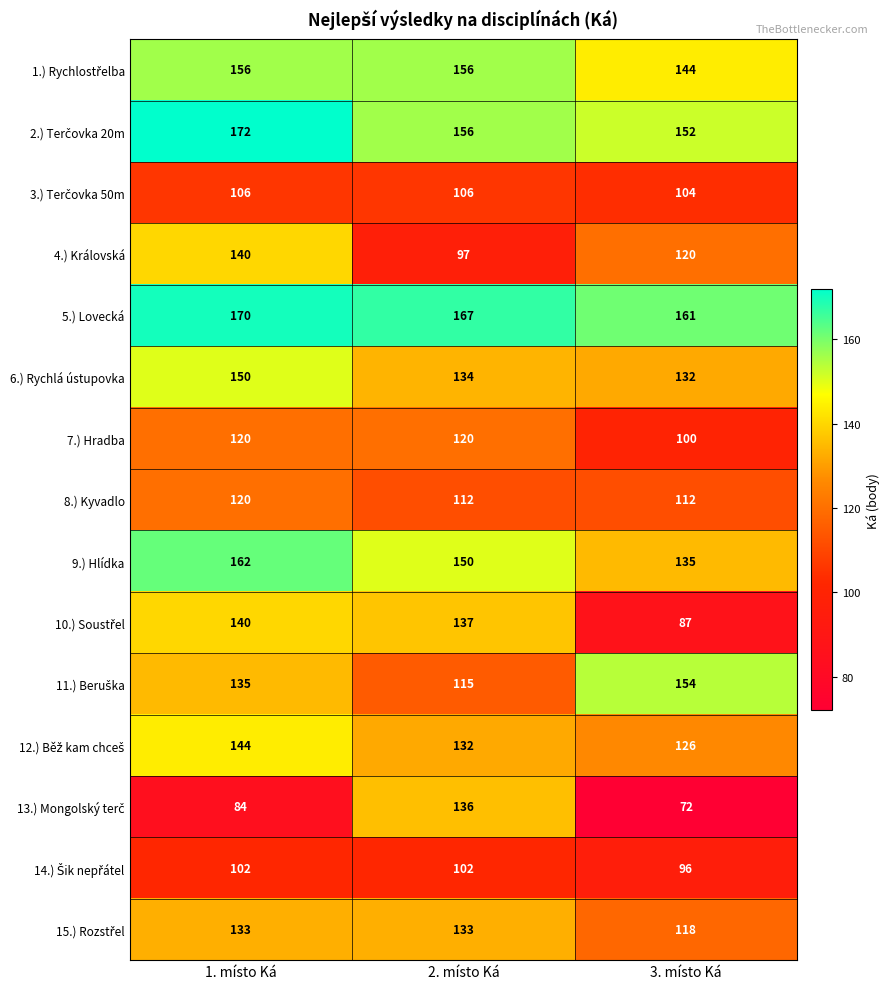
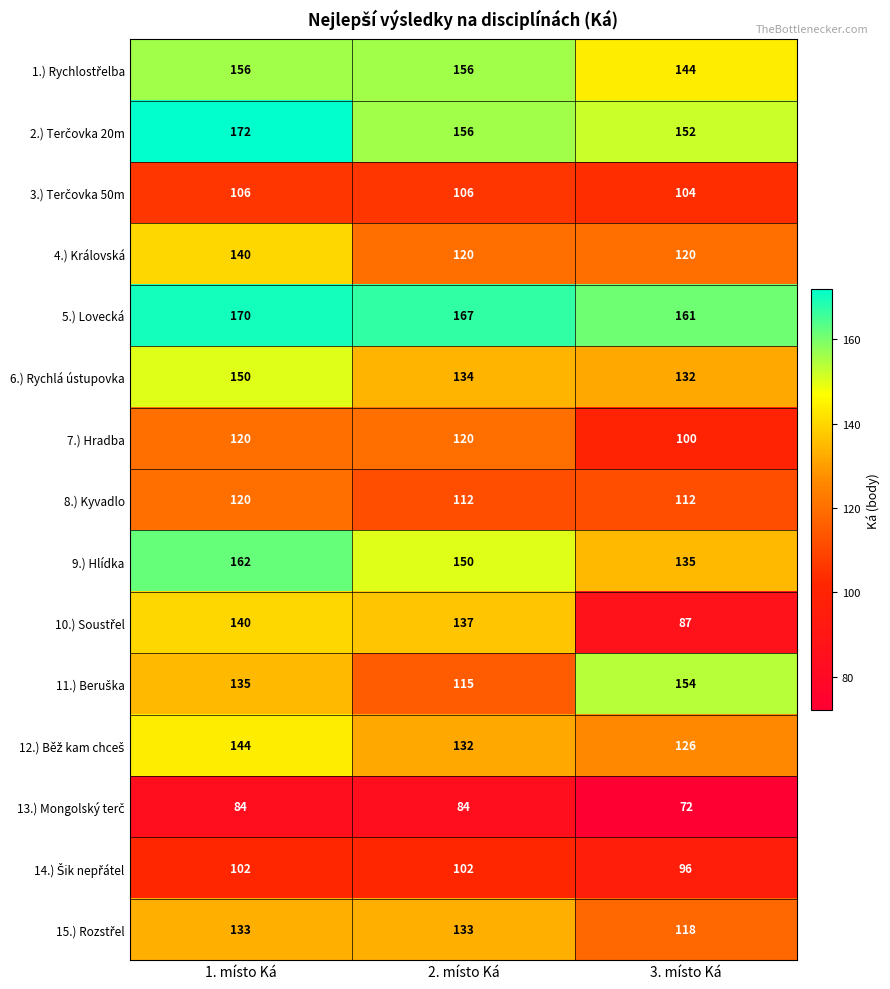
  {
    "1.) Rychlostřelba": {
      "1. místo Ká": 156,
      "2. místo Ká": 156,
      "3. místo Ká": 144
    },
    "2.) Terčovka 20m": {
      "1. místo Ká": 172,
      "2. místo Ká": 156,
      "3. místo Ká": 152
    },
    "3.) Terčovka 50m": {
      "1. místo Ká": 106,
      "2. místo Ká": 106,
      "3. místo Ká": 104
    },
    "4.) Královská": {
      "1. místo Ká": 140,
-     "2. místo Ká": 97,
+     "2. místo Ká": 120,
      "3. místo Ká": 120
    },
    "5.) Lovecká": {
      "1. místo Ká": 170,
      "2. místo Ká": 167,
      "3. místo Ká": 161
    },
    "6.) Rychlá ústupovka": {
      "1. místo Ká": 150,
      "2. místo Ká": 134,
      "3. místo Ká": 132
    },
    "7.) Hradba": {
      "1. místo Ká": 120,
      "2. místo Ká": 120,
      "3. místo Ká": 100
    },
    "8.) Kyvadlo": {
      "1. místo Ká": 120,
      "2. místo Ká": 112,
      "3. místo Ká": 112
    },
    "9.) Hlídka": {
      "1. místo Ká": 162,
      "2. místo Ká": 150,
      "3. místo Ká": 135
    },
    "10.) Soustřel": {
      "1. místo Ká": 140,
      "2. místo Ká": 137,
      "3. místo Ká": 87
    },
    "11.) Beruška": {
      "1. místo Ká": 135,
      "2. místo Ká": 115,
      "3. místo Ká": 154
    },
    "12.) Běž kam chceš": {
      "1. místo Ká": 144,
      "2. místo Ká": 132,
      "3. místo Ká": 126
    },
    "13.) Mongolský terč": {
      "1. místo Ká": 84,
-     "2. místo Ká": 136,
+     "2. místo Ká": 84,
      "3. místo Ká": 72
    },
    "14.) Šik nepřátel": {
      "1. místo Ká": 102,
      "2. místo Ká": 102,
      "3. místo Ká": 96
    },
    "15.) Rozstřel": {
      "1. místo Ká": 133,
      "2. místo Ká": 133,
      "3. místo Ká": 118
    }
  }
